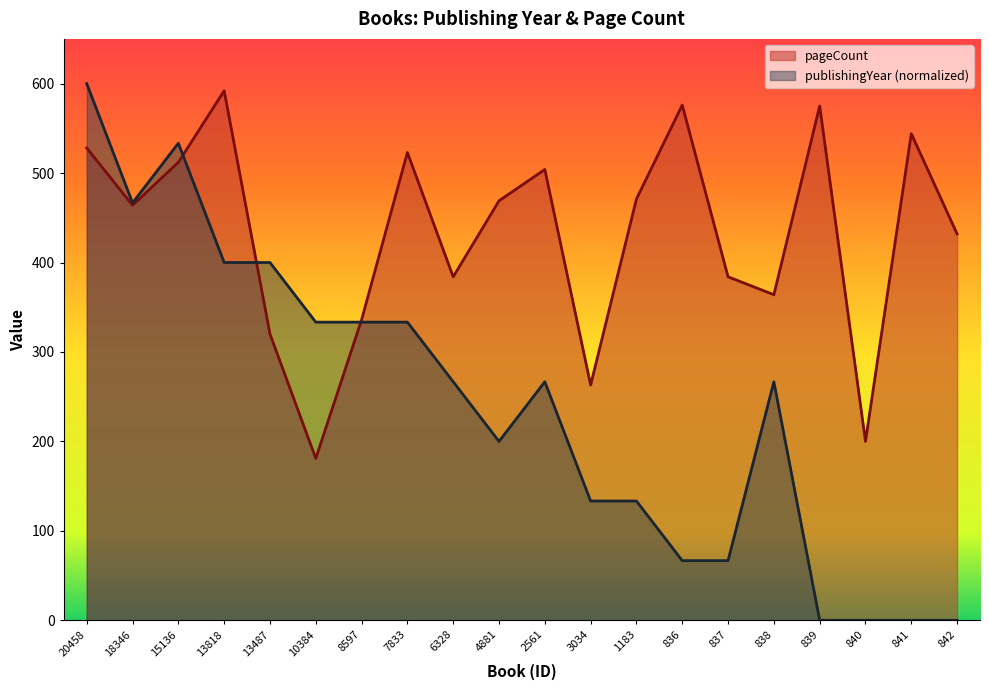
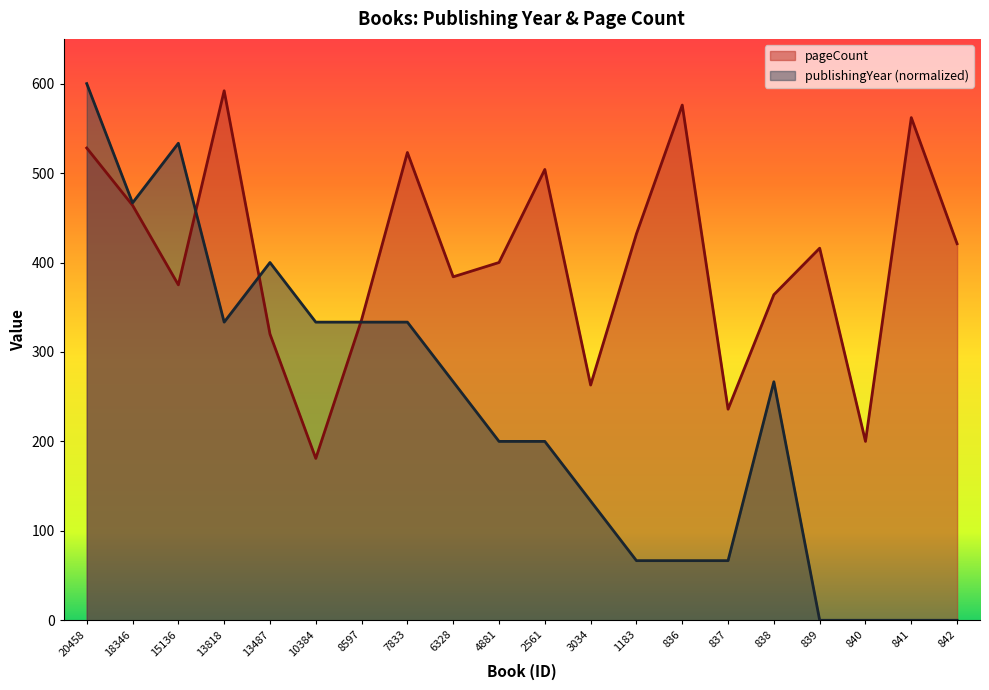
  {
    "pageCount": {
      "20458": 530,
-     "15136": 510,
+     "15136": 380,
      "13818": 590,
      "13487": 320,
      "10384": 180,
      "7833": 520,
      "6328": 380,
-     "4881": 470,
+     "4881": 400,
      "2561": 500,
      "3034": 260,
-     "1183": 470,
+     "1183": 430,
      "836": 580,
-     "837": 380,
+     "837": 240,
      "838": 360,
-     "839": 580,
+     "839": 420,
      "840": 200,
-     "841": 540,
-     "842": 430
+     "841": 560,
+     "842": 420
    },
    "publishingYear (normalized)": {
      "20458": 600,
      "15136": 530,
-     "13818": 400,
+     "13818": 330,
      "13487": 400,
      "10384": 330,
      "7833": 330,
      "6328": 270,
      "4881": 200,
-     "2561": 270,
+     "2561": 200,
      "3034": 130,
-     "1183": 130,
+     "1183": 70,
      "836": 70,
      "837": 70,
      "838": 270,
      "839": 0,
      "840": 0,
      "841": 0,
      "842": 0
    }
  }
